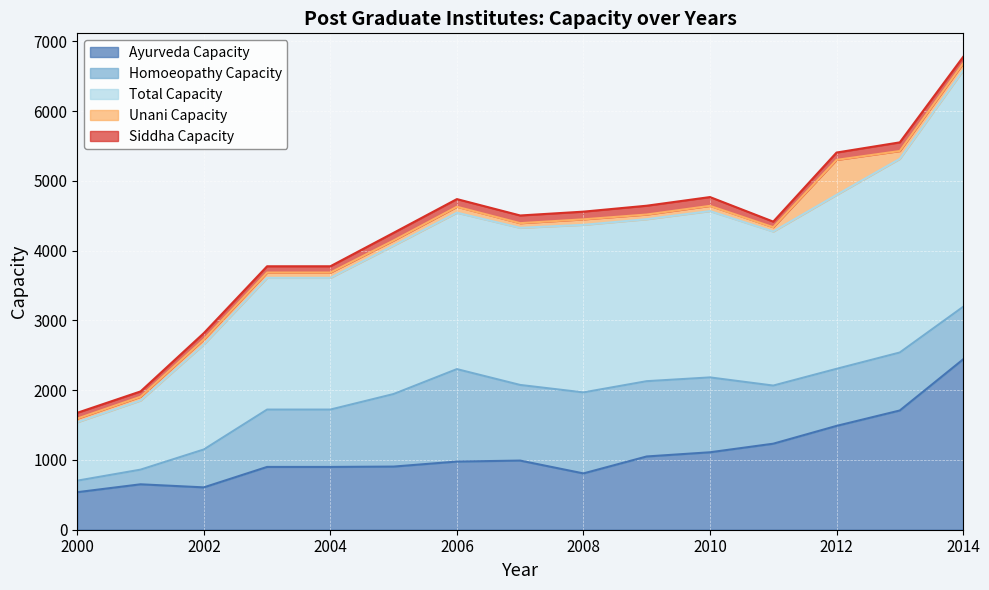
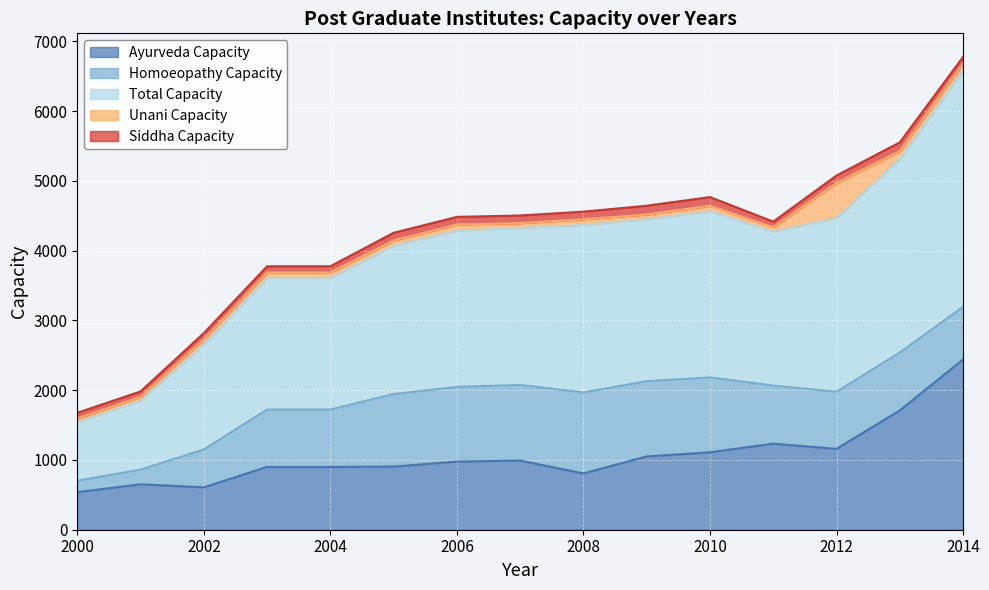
  {
    "Ayurveda Capacity": {
      "2000": 500,
      "2002": 600,
      "2004": 900,
      "2006": 1000,
      "2008": 800,
      "2010": 1100,
-     "2012": 1500,
+     "2012": 1200,
      "2014": 2400
    },
    "Homoeopathy Capacity": {
      "2000": 200,
      "2002": 500,
      "2004": 800,
-     "2006": 1300,
+     "2006": 1100,
      "2008": 1200,
      "2010": 1100,
      "2012": 800,
      "2014": 800
    },
    "Total Capacity": {
      "2000": 800,
      "2002": 1500,
      "2004": 1900,
      "2006": 2200,
      "2008": 2400,
      "2010": 2400,
      "2012": 2500,
      "2014": 3400
    },
    "Unani Capacity": {
      "2000": 100,
      "2002": 100,
      "2004": 100,
      "2006": 100,
      "2008": 100,
      "2010": 100,
      "2012": 500,
      "2014": 100
    },
    "Siddha Capacity": {
      "2000": 100,
      "2002": 100,
      "2004": 100,
      "2006": 100,
      "2008": 100,
      "2010": 100,
      "2012": 100,
      "2014": 100
    }
  }
